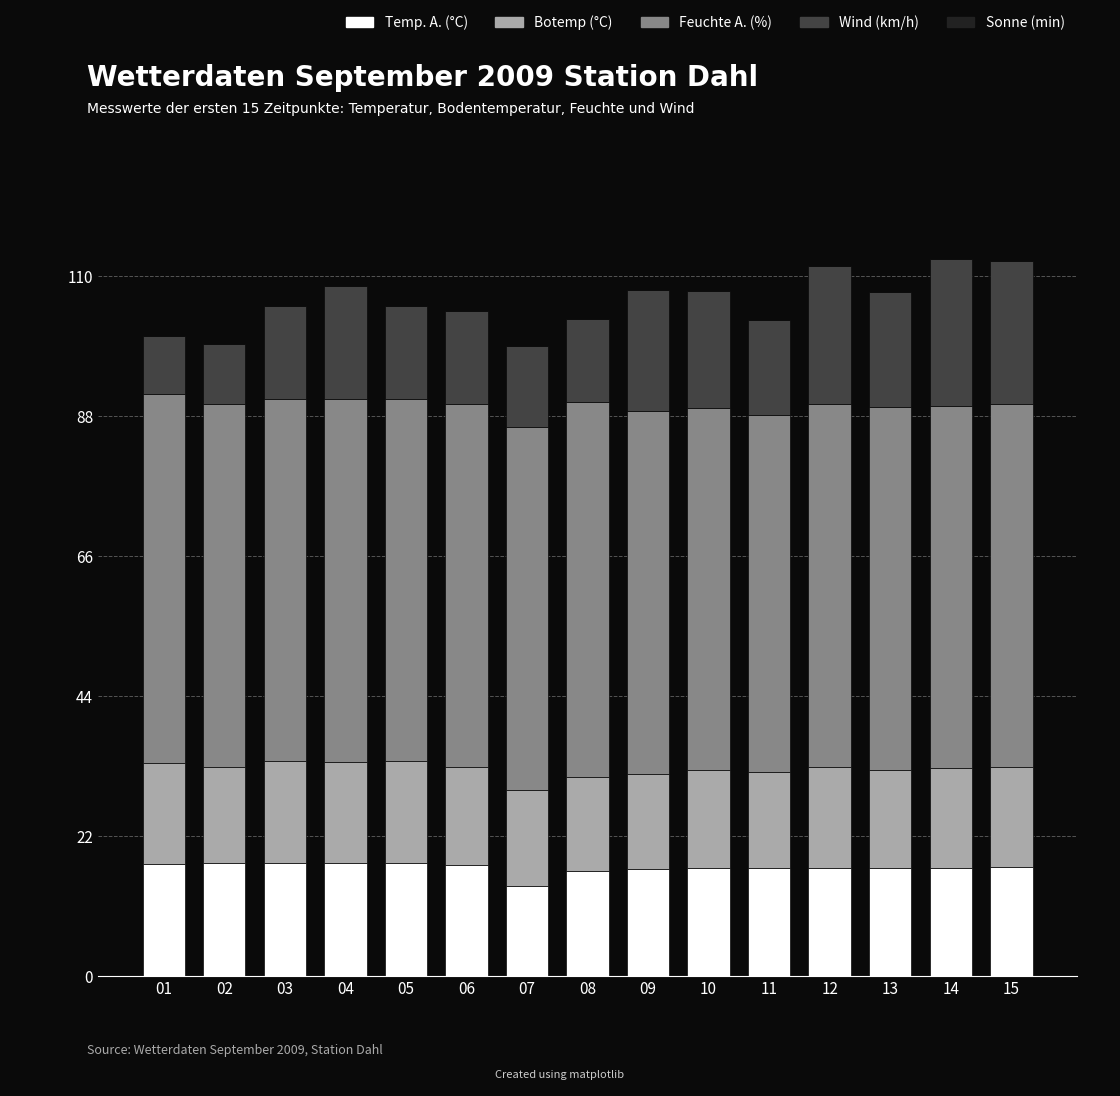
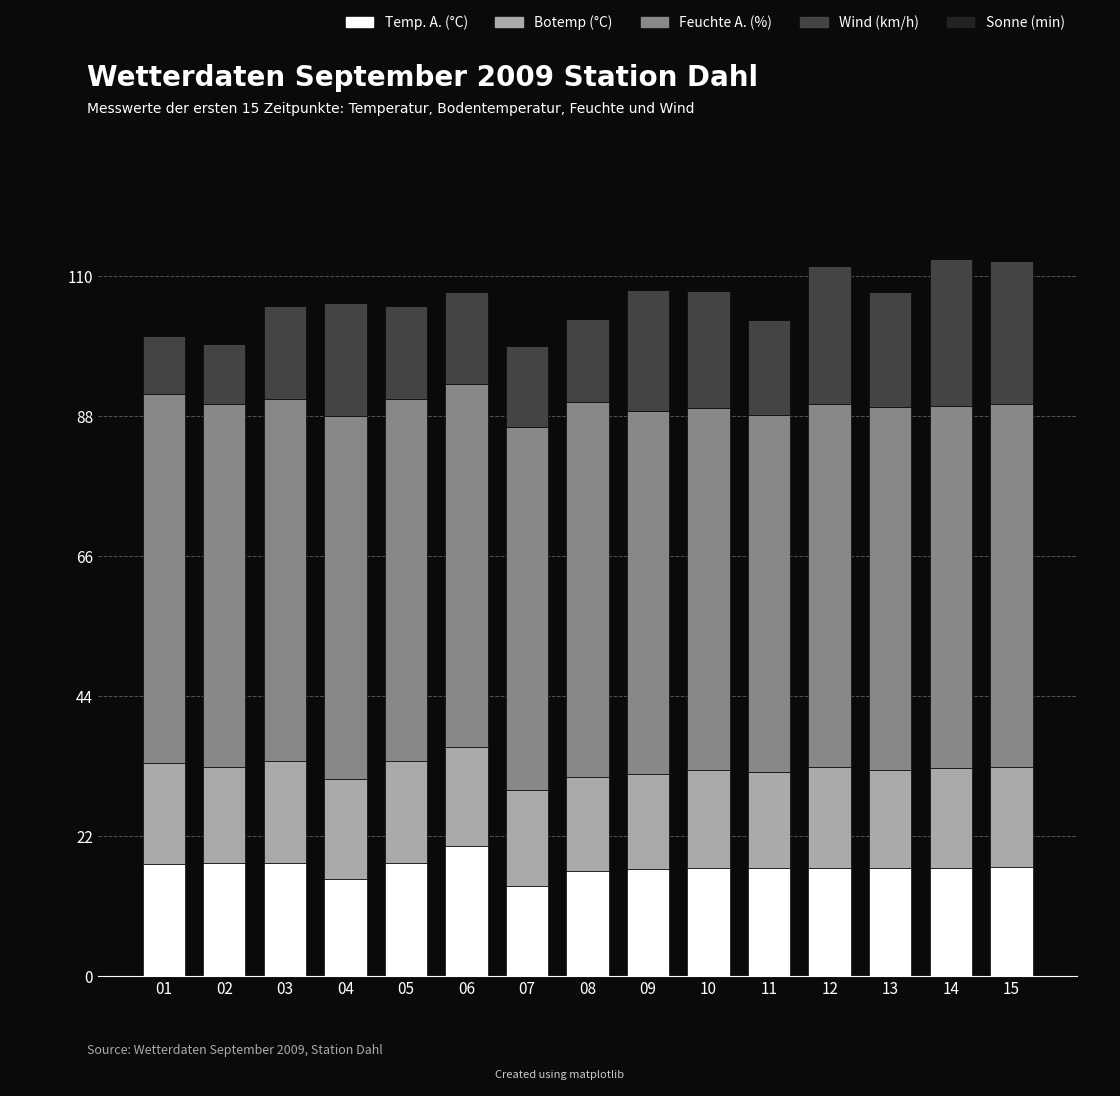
  {
    "Temp. A. (°C)": {
      "01": 18,
      "02": 18,
      "03": 18,
-     "04": 18,
+     "04": 15,
      "05": 18,
-     "06": 17,
+     "06": 21,
      "07": 14,
      "08": 17,
      "09": 17,
      "10": 17,
      "11": 17,
      "12": 17,
      "13": 17,
      "14": 17,
      "15": 17
    }
  }
